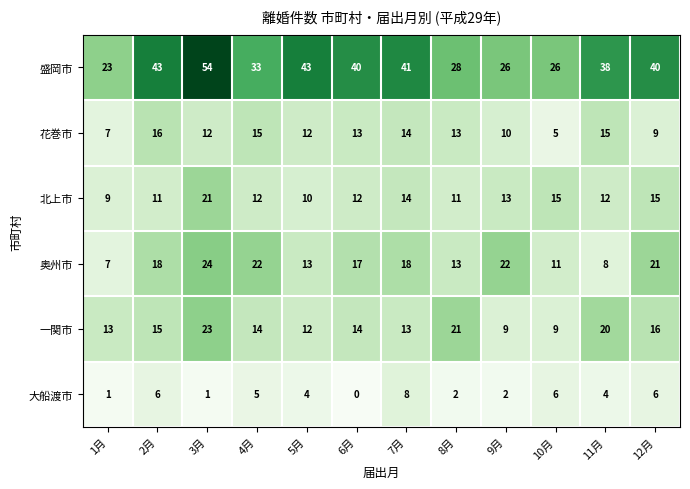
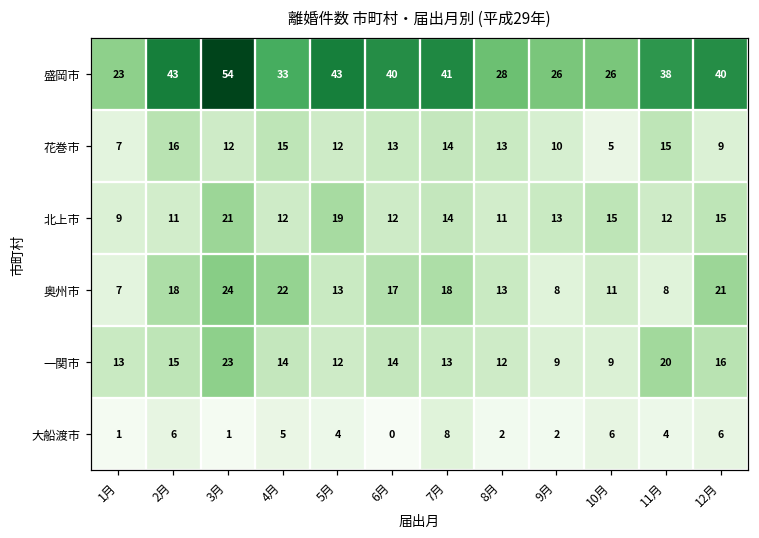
  {
    "盛岡市": {
      "1月": 23,
      "2月": 43,
      "3月": 54,
      "4月": 33,
      "5月": 43,
      "6月": 40,
      "7月": 41,
      "8月": 28,
      "9月": 26,
      "10月": 26,
      "11月": 38,
      "12月": 40
    },
    "花巻市": {
      "1月": 7,
      "2月": 16,
      "3月": 12,
      "4月": 15,
      "5月": 12,
      "6月": 13,
      "7月": 14,
      "8月": 13,
      "9月": 10,
      "10月": 5,
      "11月": 15,
      "12月": 9
    },
    "北上市": {
      "1月": 9,
      "2月": 11,
      "3月": 21,
      "4月": 12,
-     "5月": 10,
+     "5月": 19,
      "6月": 12,
      "7月": 14,
      "8月": 11,
      "9月": 13,
      "10月": 15,
      "11月": 12,
      "12月": 15
    },
    "奥州市": {
      "1月": 7,
      "2月": 18,
      "3月": 24,
      "4月": 22,
      "5月": 13,
      "6月": 17,
      "7月": 18,
      "8月": 13,
-     "9月": 22,
+     "9月": 8,
      "10月": 11,
      "11月": 8,
      "12月": 21
    },
    "一関市": {
      "1月": 13,
      "2月": 15,
      "3月": 23,
      "4月": 14,
      "5月": 12,
      "6月": 14,
      "7月": 13,
-     "8月": 21,
+     "8月": 12,
      "9月": 9,
      "10月": 9,
      "11月": 20,
      "12月": 16
    },
    "大船渡市": {
      "1月": 1,
      "2月": 6,
      "3月": 1,
      "4月": 5,
      "5月": 4,
      "6月": 0,
      "7月": 8,
      "8月": 2,
      "9月": 2,
      "10月": 6,
      "11月": 4,
      "12月": 6
    }
  }
